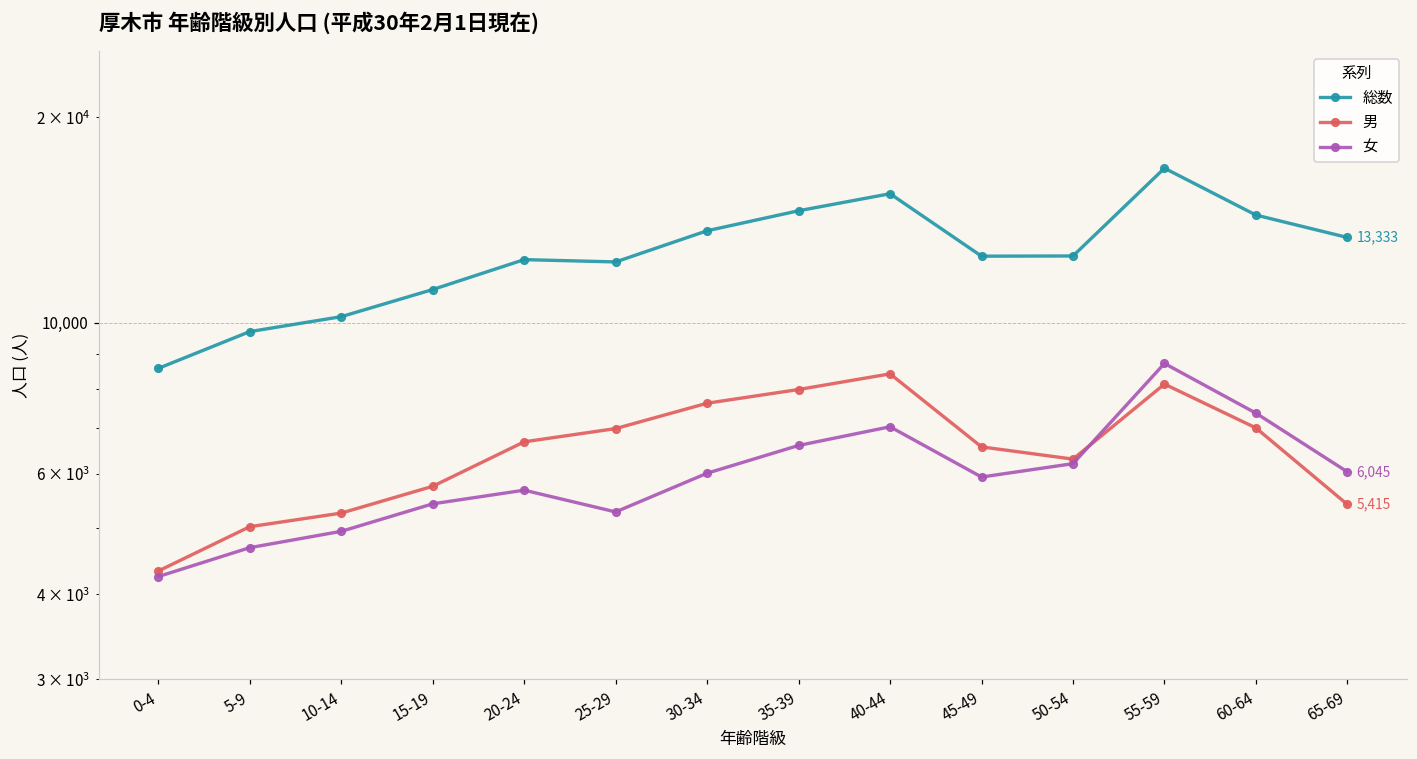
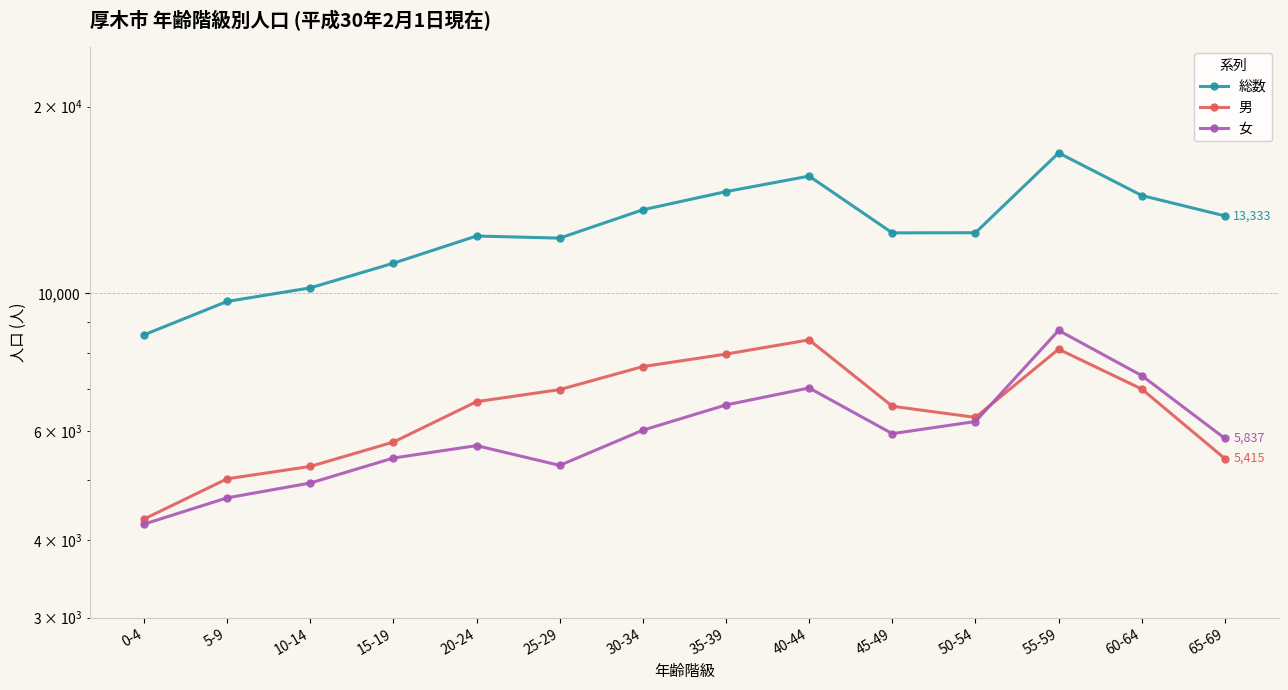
  {
    "総数": {
      "65-69": "13,333"
    },
    "男": {
      "65-69": "5,415"
    },
    "女": {
-     "65-69": "6,045"
+     "65-69": "5,837"
    }
  }
